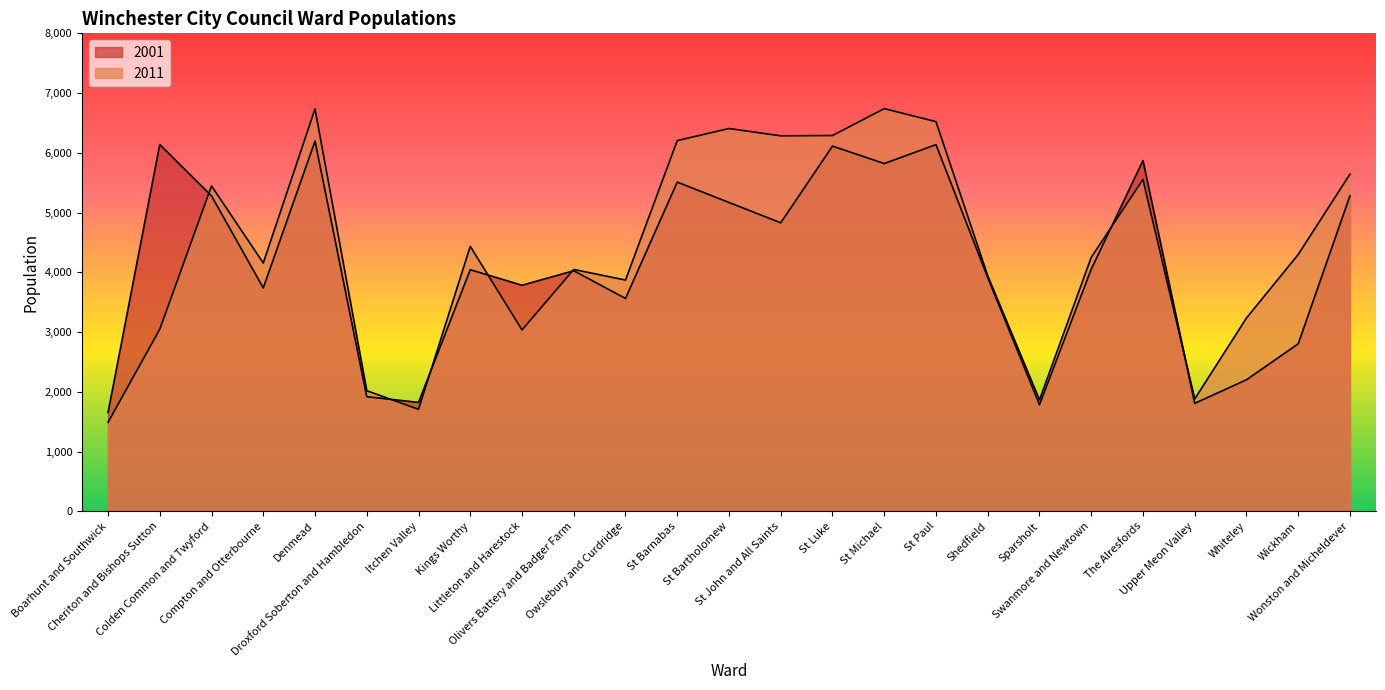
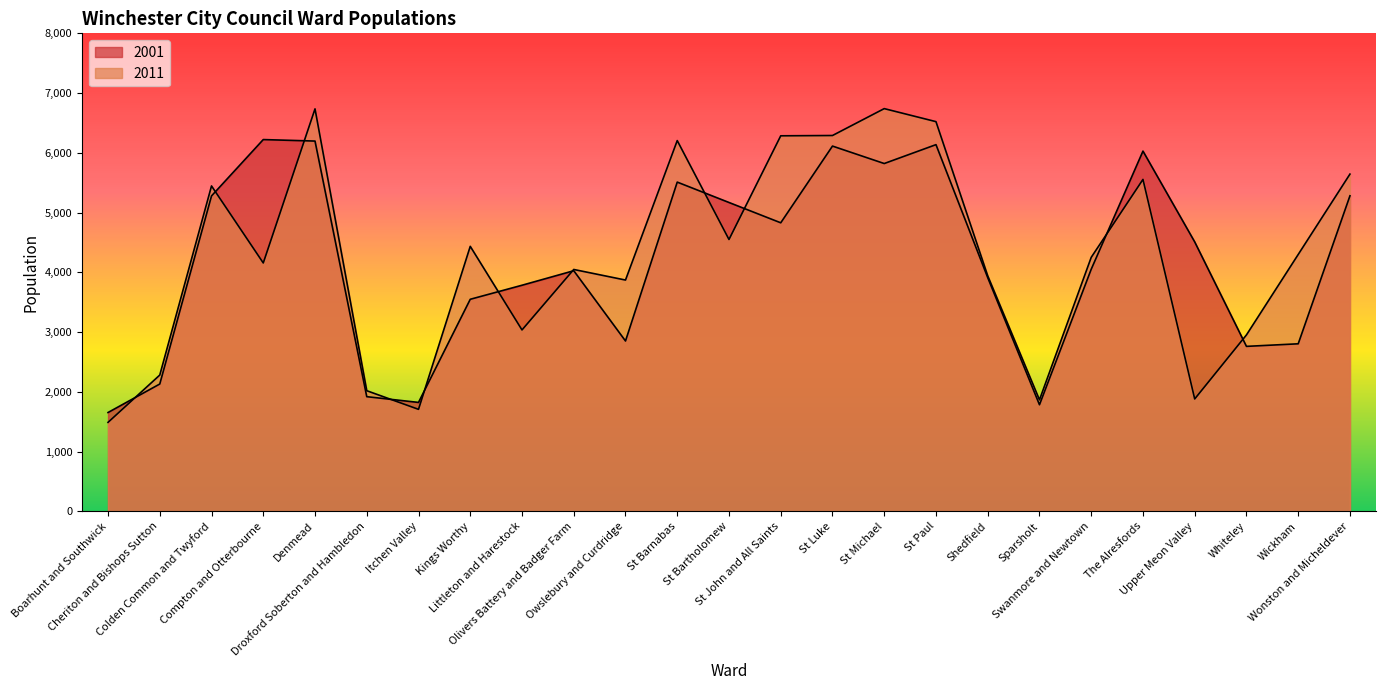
  {
    "2001": {
      "Boarhunt and Southwick": "1,700",
-     "Cheriton and Bishops Sutton": "6,100",
+     "Cheriton and Bishops Sutton": "2,100",
      "Colden Common and Twyford": "5,300",
-     "Compton and Otterbourne": "3,700",
+     "Compton and Otterbourne": "6,200",
      "Denmead": "6,200",
      "Droxford Soberton and Hambledon": "1,900",
      "Itchen Valley": "1,800",
-     "Kings Worthy": "4,000",
+     "Kings Worthy": "3,500",
      "Littleton and Harestock": "3,800",
-     "Owslebury and Curdridge": "3,600",
+     "Owslebury and Curdridge": "2,900",
      "St Barnabas": "5,500",
      "St Bartholomew": "5,200",
      "St John and All Saints": "4,800",
      "St Luke": "6,100",
      "St Michael": "5,800",
      "St Paul": "6,100",
      "Sparsholt": "1,800",
      "Swanmore and Newtown": "4,100",
-     "The Alresfords": "5,900",
-     "Upper Meon Valley": "1,800",
-     "Whiteley": "2,200",
+     "The Alresfords": "6,000",
+     "Upper Meon Valley": "4,500",
+     "Whiteley": "2,800",
      "Wickham": "2,800",
      "Wonston and Micheldever": "5,300"
    },
    "2011": {
      "Boarhunt and Southwick": "1,500",
-     "Cheriton and Bishops Sutton": "3,000",
+     "Cheriton and Bishops Sutton": "2,300",
      "Colden Common and Twyford": "5,400",
      "Compton and Otterbourne": "4,200",
      "Denmead": "6,700",
      "Droxford Soberton and Hambledon": "2,000",
      "Itchen Valley": "1,700",
      "Kings Worthy": "4,400",
      "Littleton and Harestock": "3,000",
      "Owslebury and Curdridge": "3,900",
      "St Barnabas": "6,200",
-     "St Bartholomew": "6,400",
+     "St Bartholomew": "4,600",
      "St John and All Saints": "6,300",
      "St Luke": "6,300",
      "St Michael": "6,700",
      "St Paul": "6,500",
      "Sparsholt": "1,900",
      "Swanmore and Newtown": "4,300",
      "The Alresfords": "5,600",
      "Upper Meon Valley": "1,900",
-     "Whiteley": "3,200",
+     "Whiteley": "3,000",
      "Wickham": "4,300",
      "Wonston and Micheldever": "5,600"
    }
  }
